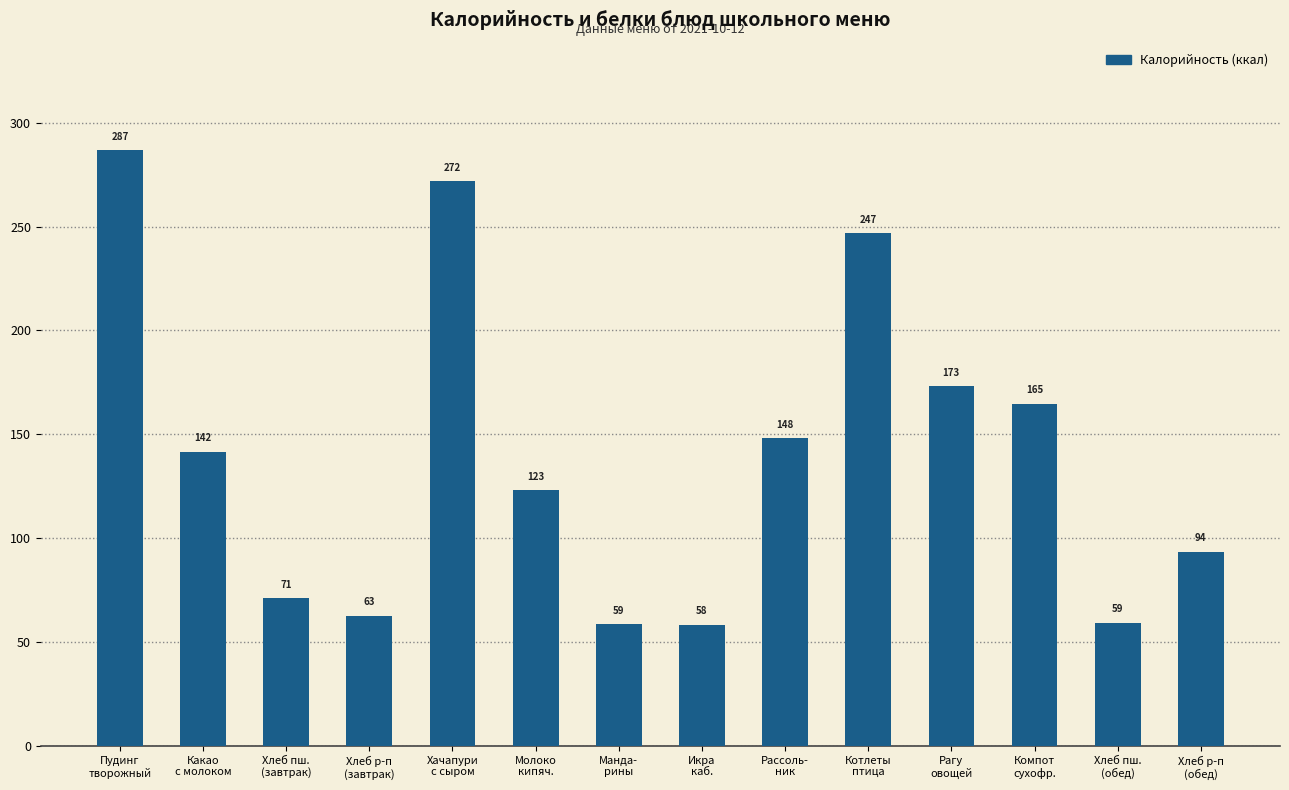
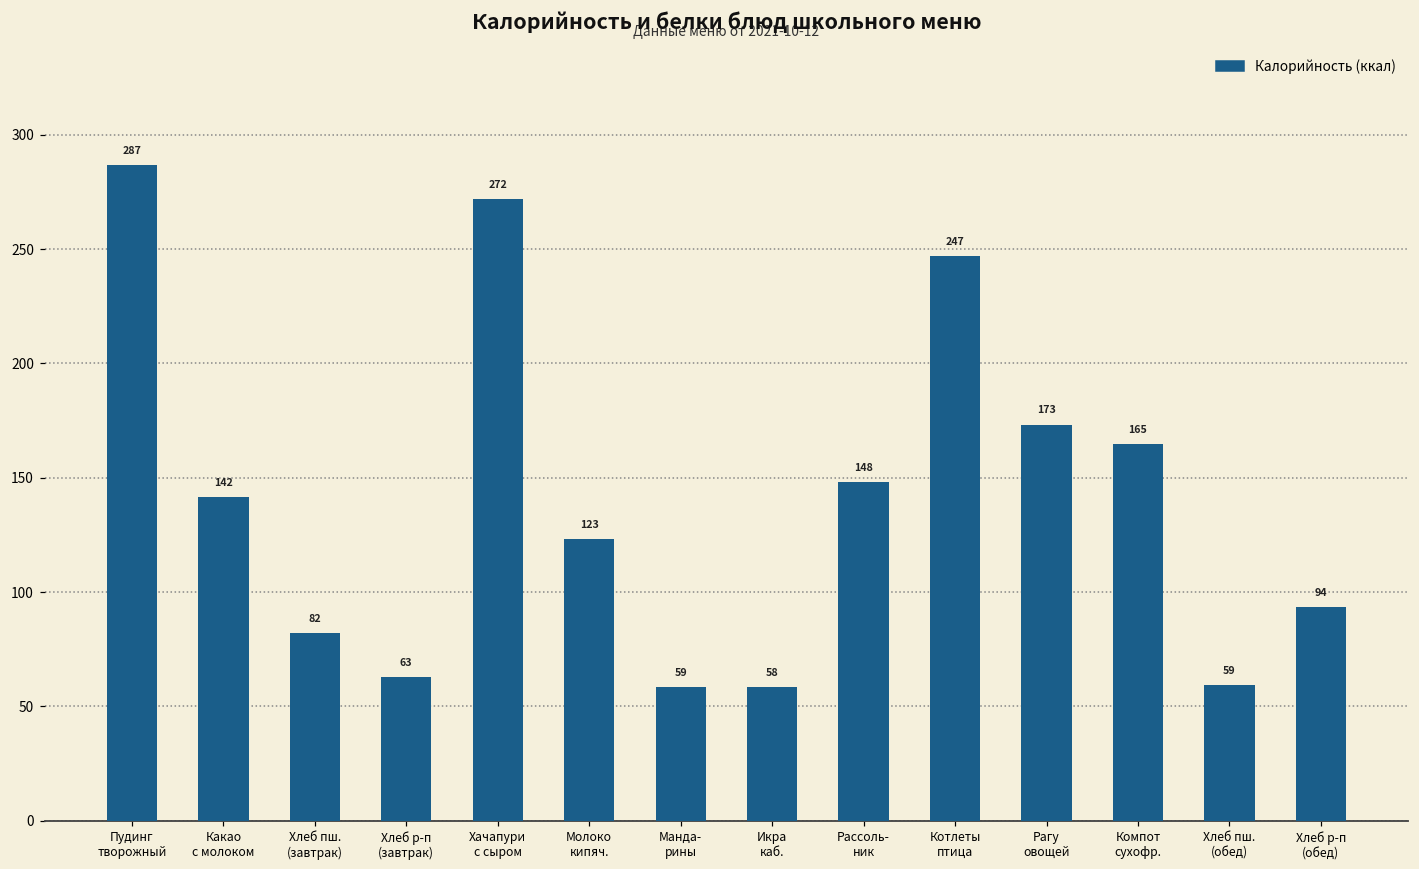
  {
    "Пудинг творожный": 287,
    "Какао с молоком": 142,
-   "Хлеб пш. (завтрак)": 71,
+   "Хлеб пш. (завтрак)": 82,
    "Хлеб р-п (завтрак)": 63,
    "Хачапури с сыром": 272,
    "Молоко кипяч.": 123,
    "Манда- рины": 59,
    "Икра каб.": 58,
    "Рассоль- ник": 148,
    "Котлеты птица": 247,
    "Рагу овощей": 173,
    "Компот сухофр.": 165,
    "Хлеб пш. (обед)": 59,
    "Хлеб р-п (обед)": 94
  }
